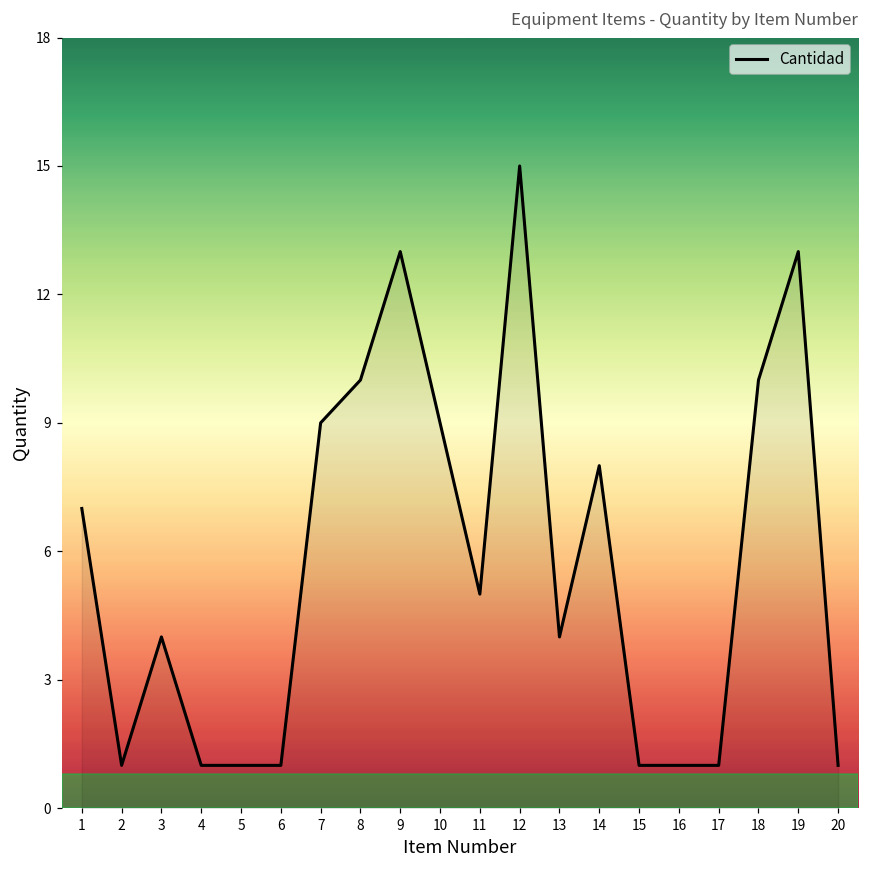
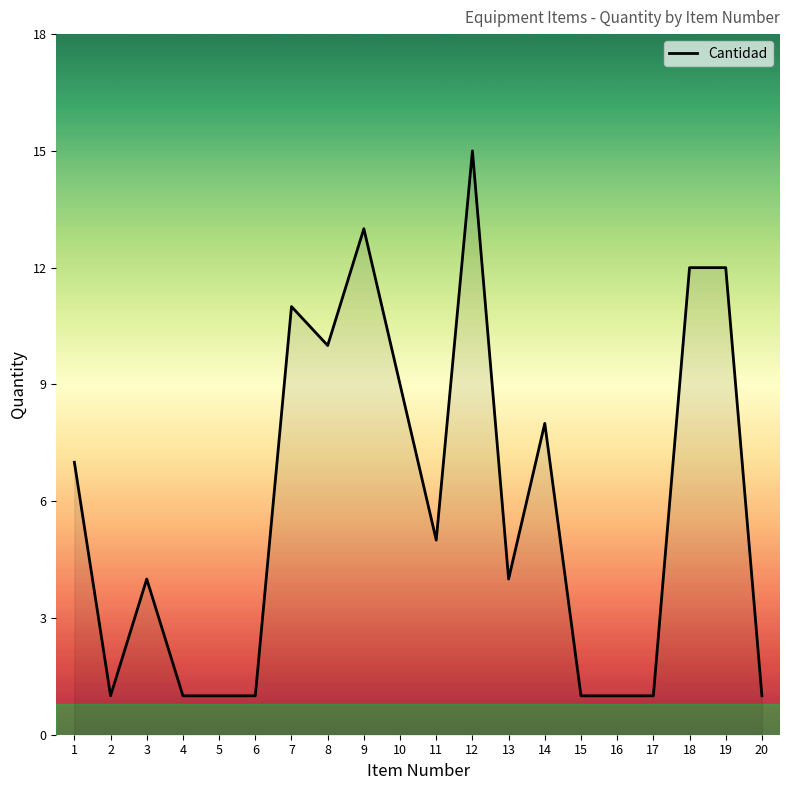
  {
    "1": 7,
    "2": 1,
    "3": 4,
    "4": 1,
    "5": 1,
    "6": 1,
-   "7": 9,
+   "7": 11,
    "8": 10,
    "9": 13,
    "10": 9,
    "11": 5,
    "12": 15,
    "13": 4,
    "14": 8,
    "15": 1,
    "16": 1,
    "17": 1,
-   "18": 10,
-   "19": 13,
+   "18": 12,
+   "19": 12,
    "20": 1
  }
